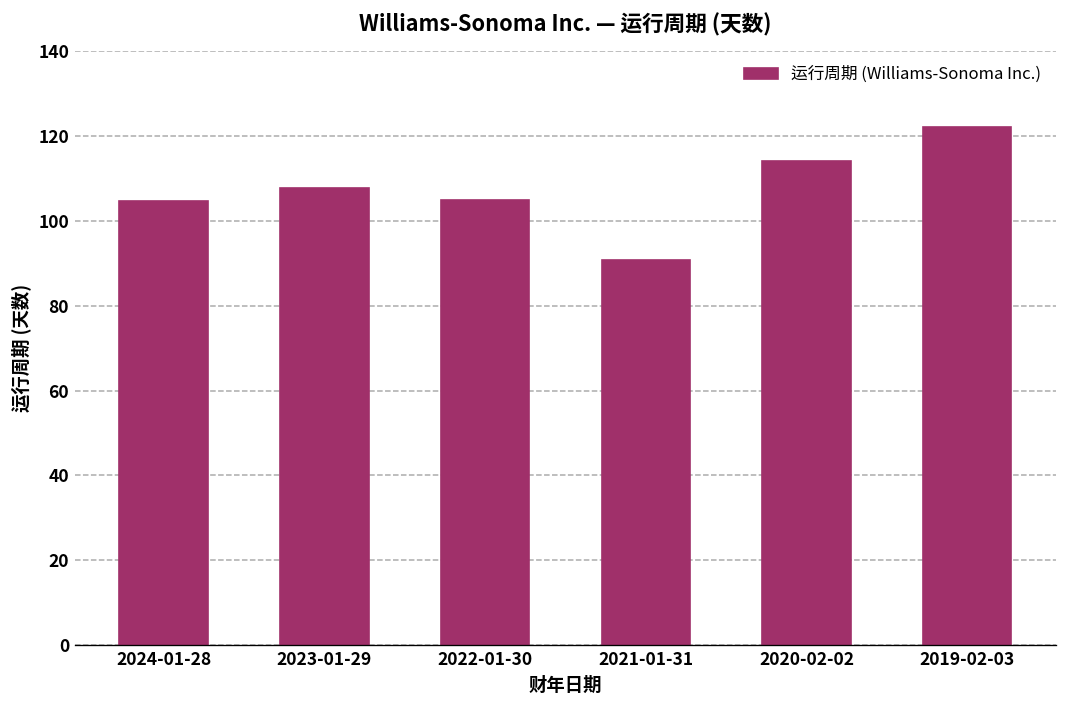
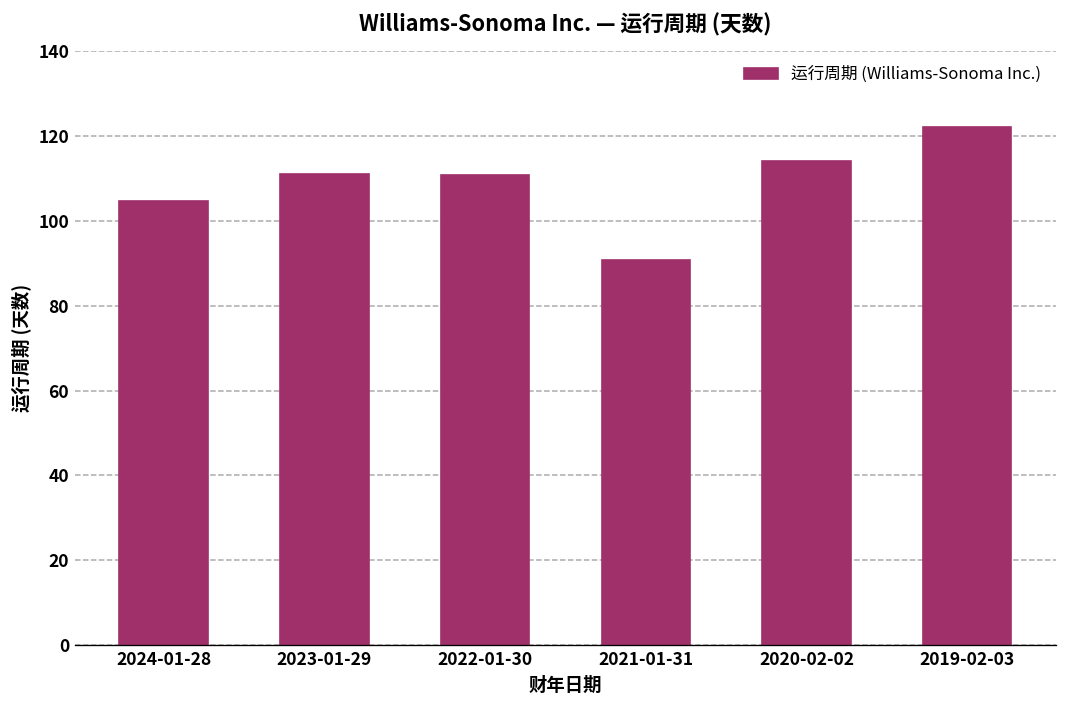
  {
    "2024-01-28": 105,
-   "2023-01-29": 108,
-   "2022-01-30": 105,
+   "2023-01-29": 111,
+   "2022-01-30": 111,
    "2021-01-31": 91,
    "2020-02-02": 114,
    "2019-02-03": 122
  }
